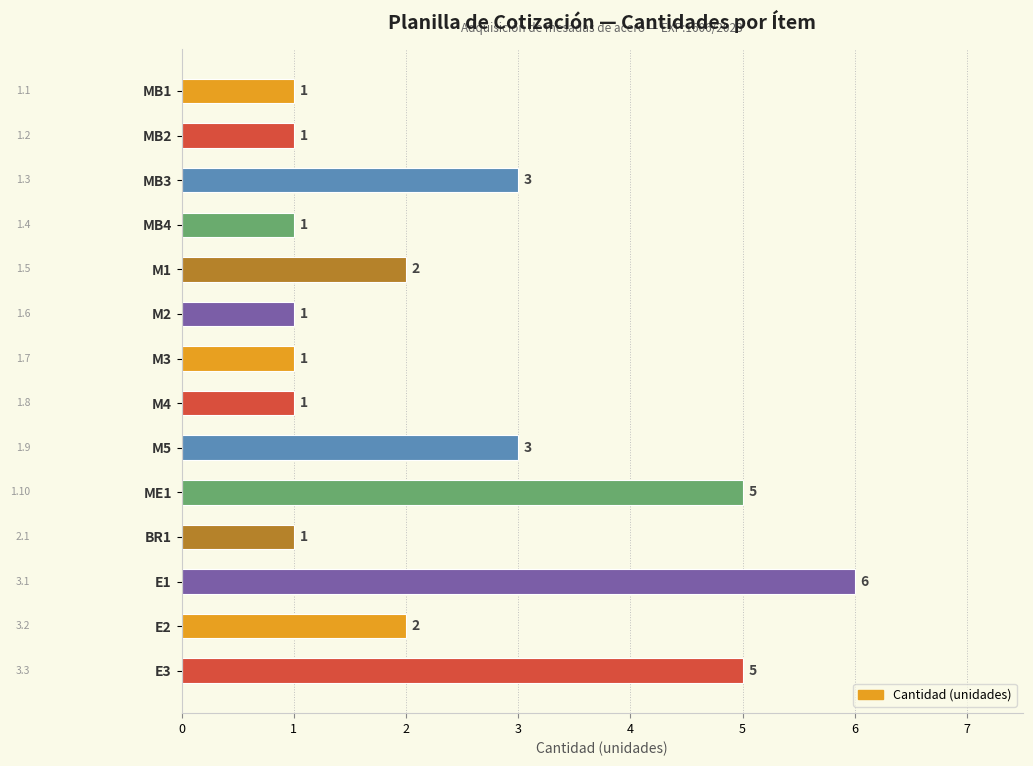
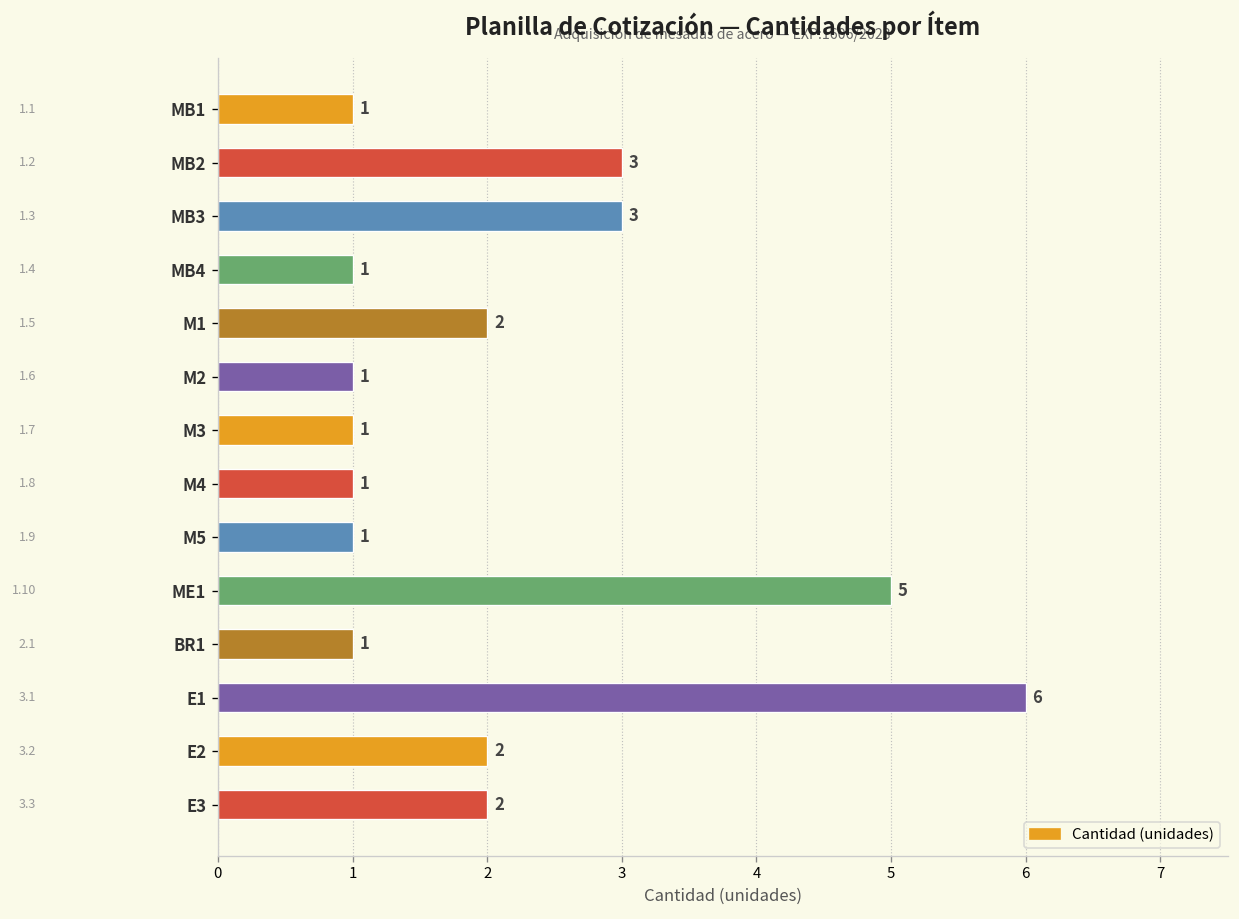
  {
    "MB1": 1,
-   "MB2": 1,
+   "MB2": 3,
    "MB3": 3,
    "MB4": 1,
    "M1": 2,
    "M2": 1,
    "M3": 1,
    "M4": 1,
-   "M5": 3,
+   "M5": 1,
    "ME1": 5,
    "BR1": 1,
    "E1": 6,
    "E2": 2,
-   "E3": 5
+   "E3": 2
  }
